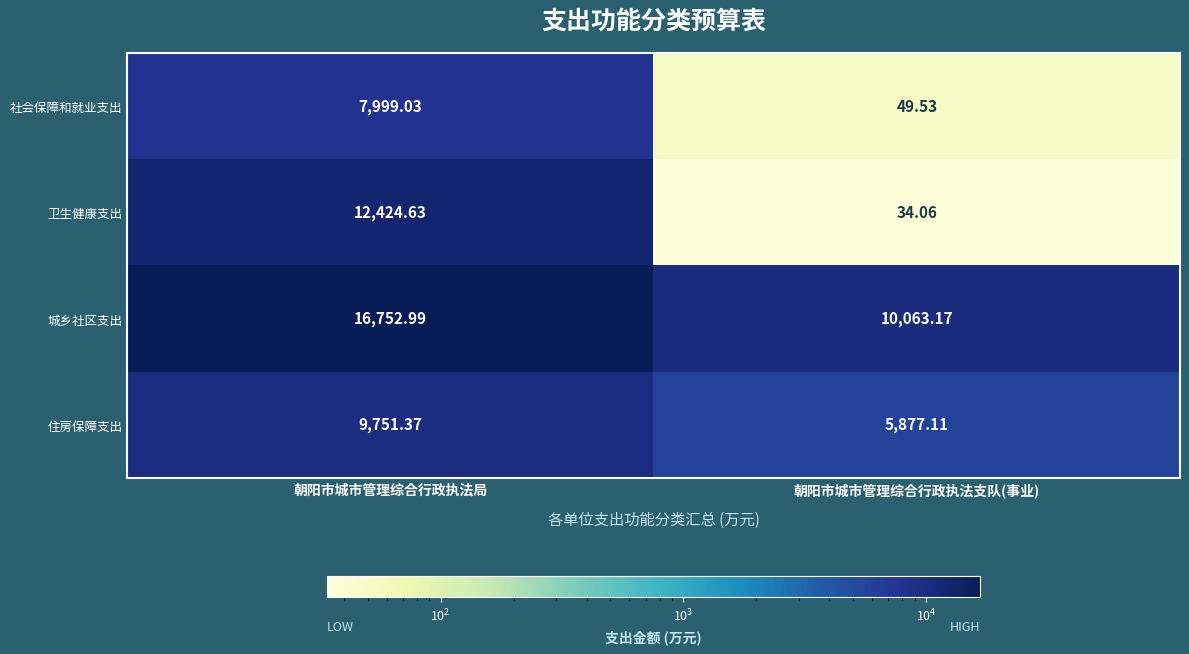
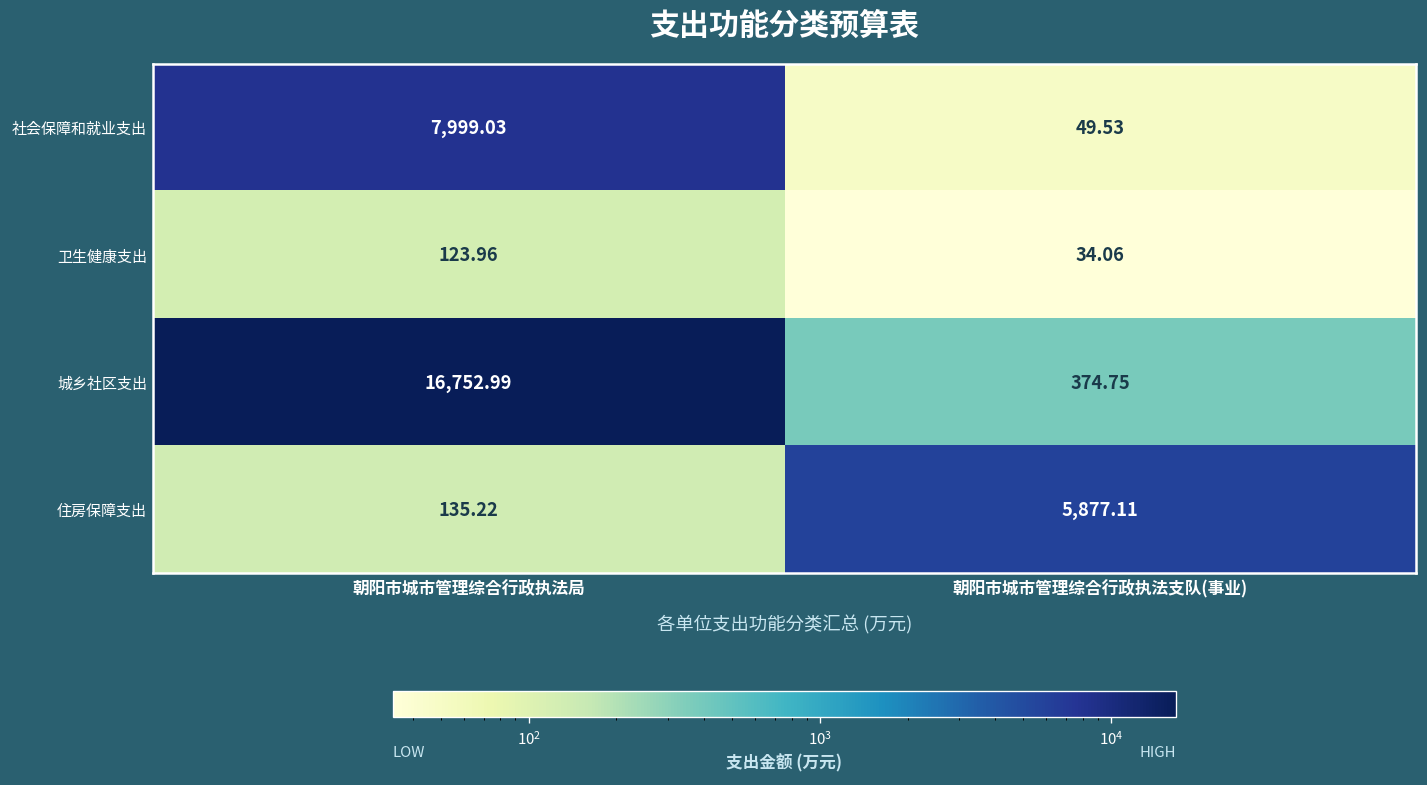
  {
    "社会保障和就业支出": {
      "朝阳市城市管理综合行政执法局": "7,999.03",
      "朝阳市城市管理综合行政执法支队(事业)": "49.53"
    },
    "卫生健康支出": {
-     "朝阳市城市管理综合行政执法局": "12,424.63",
+     "朝阳市城市管理综合行政执法局": "123.96",
      "朝阳市城市管理综合行政执法支队(事业)": "34.06"
    },
    "城乡社区支出": {
      "朝阳市城市管理综合行政执法局": "16,752.99",
-     "朝阳市城市管理综合行政执法支队(事业)": "10,063.17"
+     "朝阳市城市管理综合行政执法支队(事业)": "374.75"
    },
    "住房保障支出": {
-     "朝阳市城市管理综合行政执法局": "9,751.37",
+     "朝阳市城市管理综合行政执法局": "135.22",
      "朝阳市城市管理综合行政执法支队(事业)": "5,877.11"
    }
  }
